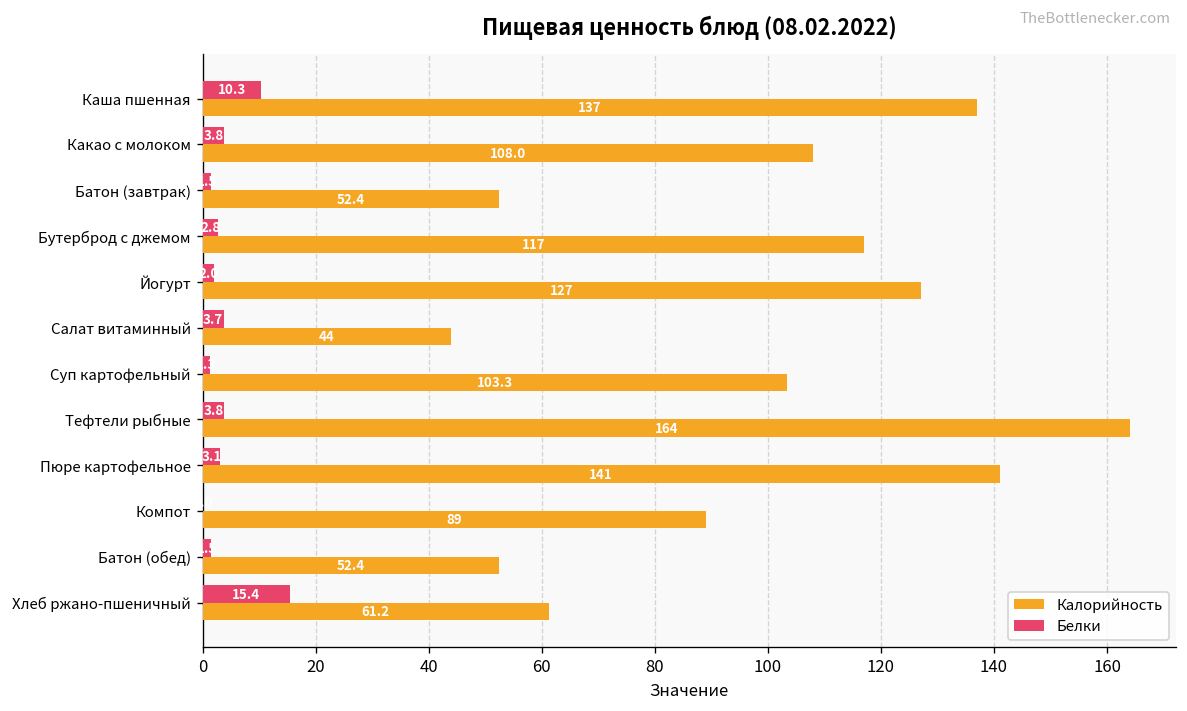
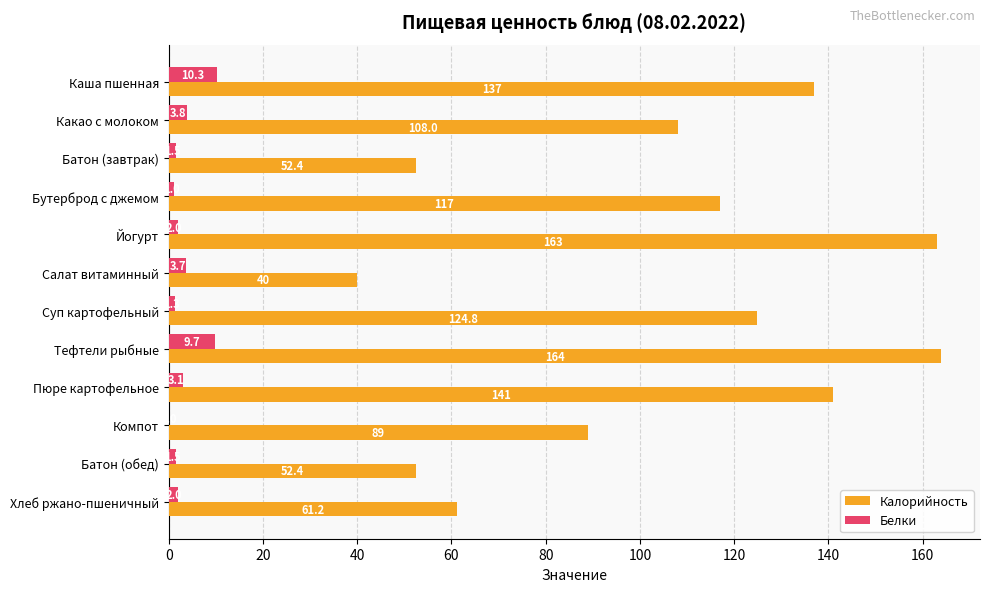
  {
    "Калорийность": {
      "Каша пшенная": 137,
      "Какао с молоком": 108.0,
      "Батон (завтрак)": 52.4,
      "Бутерброд с джемом": 117,
-     "Йогурт": 127,
-     "Салат витаминный": 44,
-     "Суп картофельный": 103.3,
+     "Йогурт": 163,
+     "Салат витаминный": 40,
+     "Суп картофельный": 124.8,
      "Тефтели рыбные": 164,
      "Пюре картофельное": 141,
      "Компот": 89,
      "Батон (обед)": 52.4,
      "Хлеб ржано-пшеничный": 61.2
    },
    "Белки": {
      "Каша пшенная": 10.3,
      "Какао с молоком": 3.8,
-     "Бутерброд с джемом": 3,
+     "Бутерброд с джемом": 1,
      "Салат витаминный": 3.7,
-     "Тефтели рыбные": 3.8,
+     "Тефтели рыбные": 9.7,
      "Пюре картофельное": 3.1,
-     "Хлеб ржано-пшеничный": 15
+     "Хлеб ржано-пшеничный": 2
    }
  }
